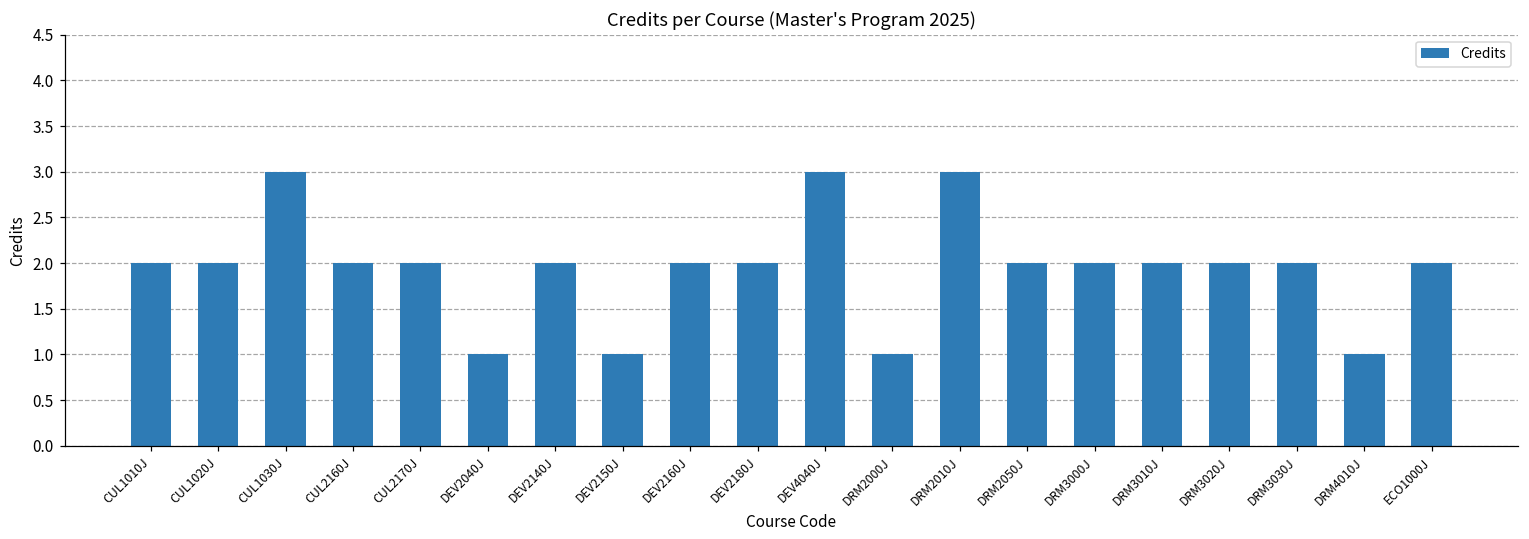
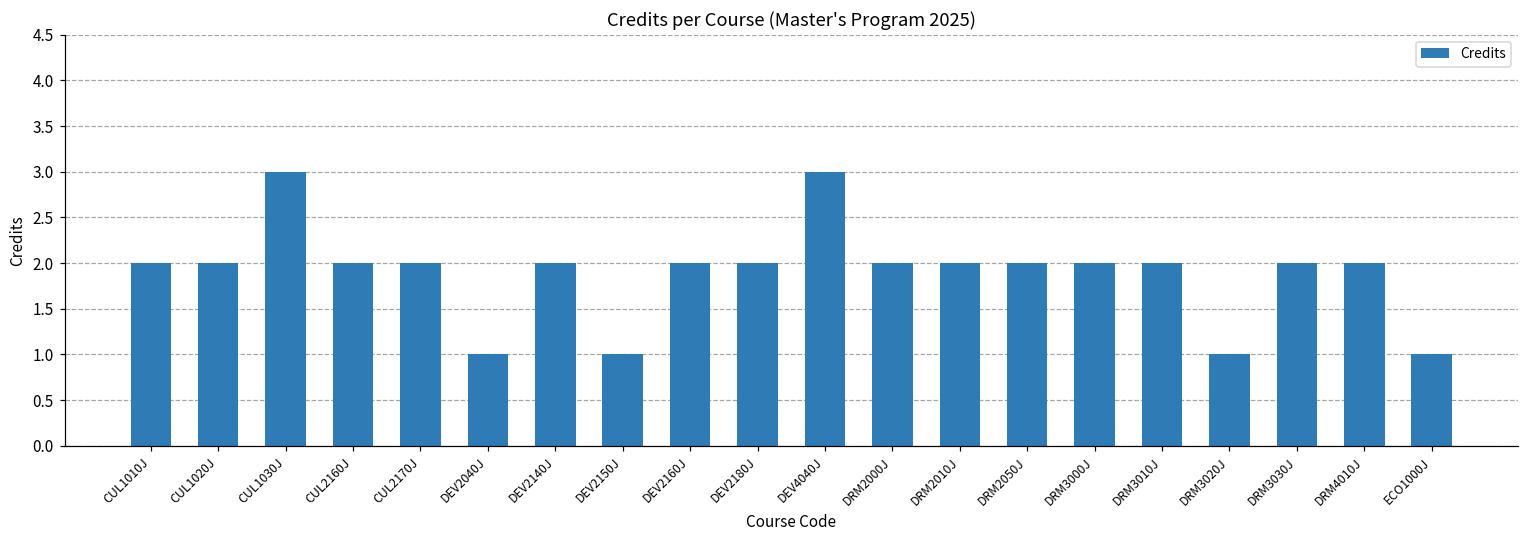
  {
    "CUL1010J": 2,
    "CUL1020J": 2,
    "CUL1030J": 3,
    "CUL2160J": 2,
    "CUL2170J": 2,
    "DEV2040J": 1,
    "DEV2140J": 2,
    "DEV2150J": 1,
    "DEV2160J": 2,
    "DEV2180J": 2,
    "DEV4040J": 3,
-   "DRM2000J": 1,
-   "DRM2010J": 3,
+   "DRM2000J": 2,
+   "DRM2010J": 2,
    "DRM2050J": 2,
    "DRM3000J": 2,
    "DRM3010J": 2,
-   "DRM3020J": 2,
+   "DRM3020J": 1,
    "DRM3030J": 2,
-   "DRM4010J": 1,
-   "ECO1000J": 2
+   "DRM4010J": 2,
+   "ECO1000J": 1
  }
